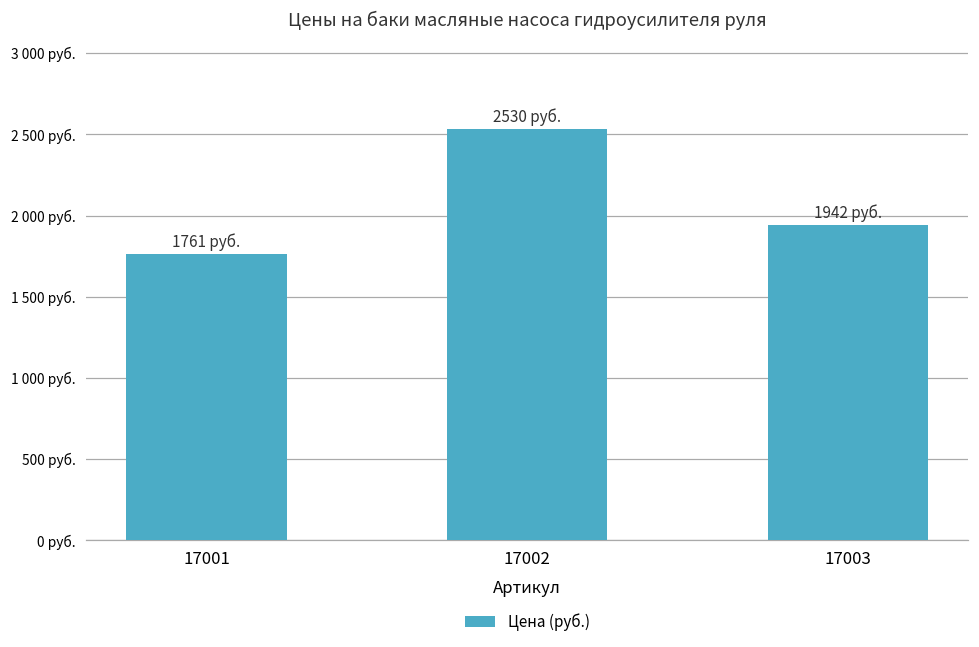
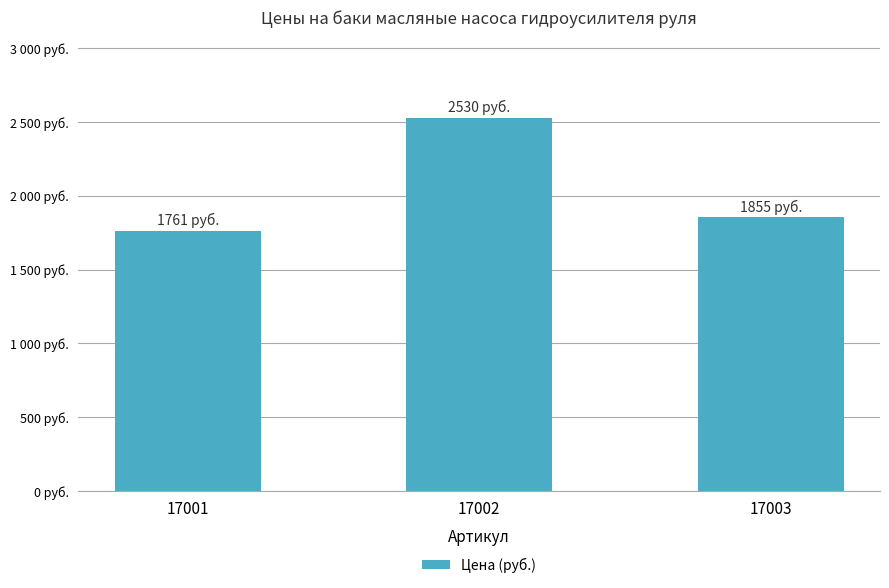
  {
    "17001": 1761,
    "17002": 2530,
-   "17003": 1942
+   "17003": 1855
  }
